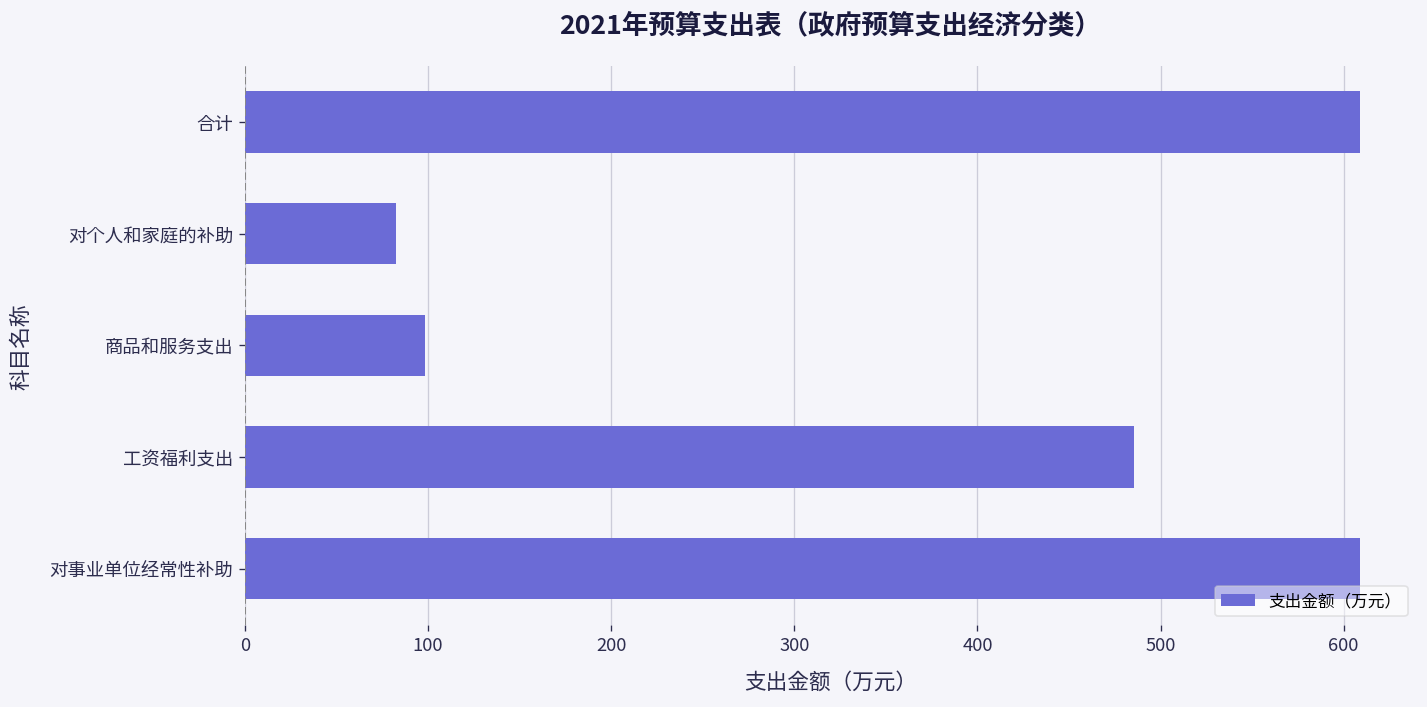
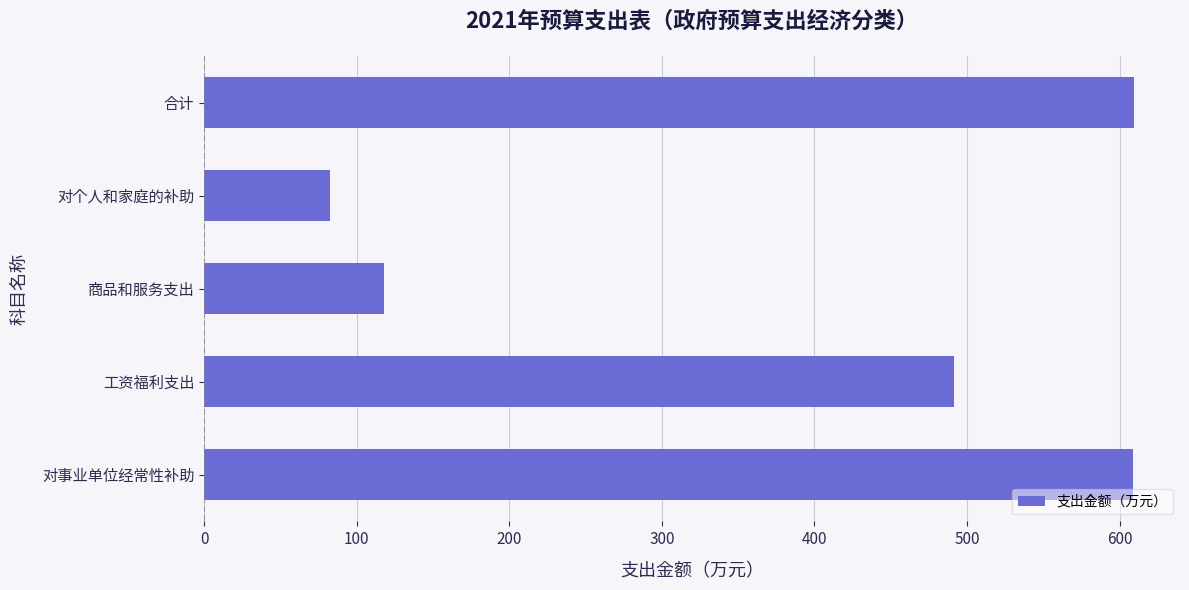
  {
    "合计": 609,
    "对个人和家庭的补助": 82,
-   "商品和服务支出": 98,
-   "工资福利支出": 485,
+   "商品和服务支出": 118,
+   "工资福利支出": 491,
    "对事业单位经常性补助": 609
  }
